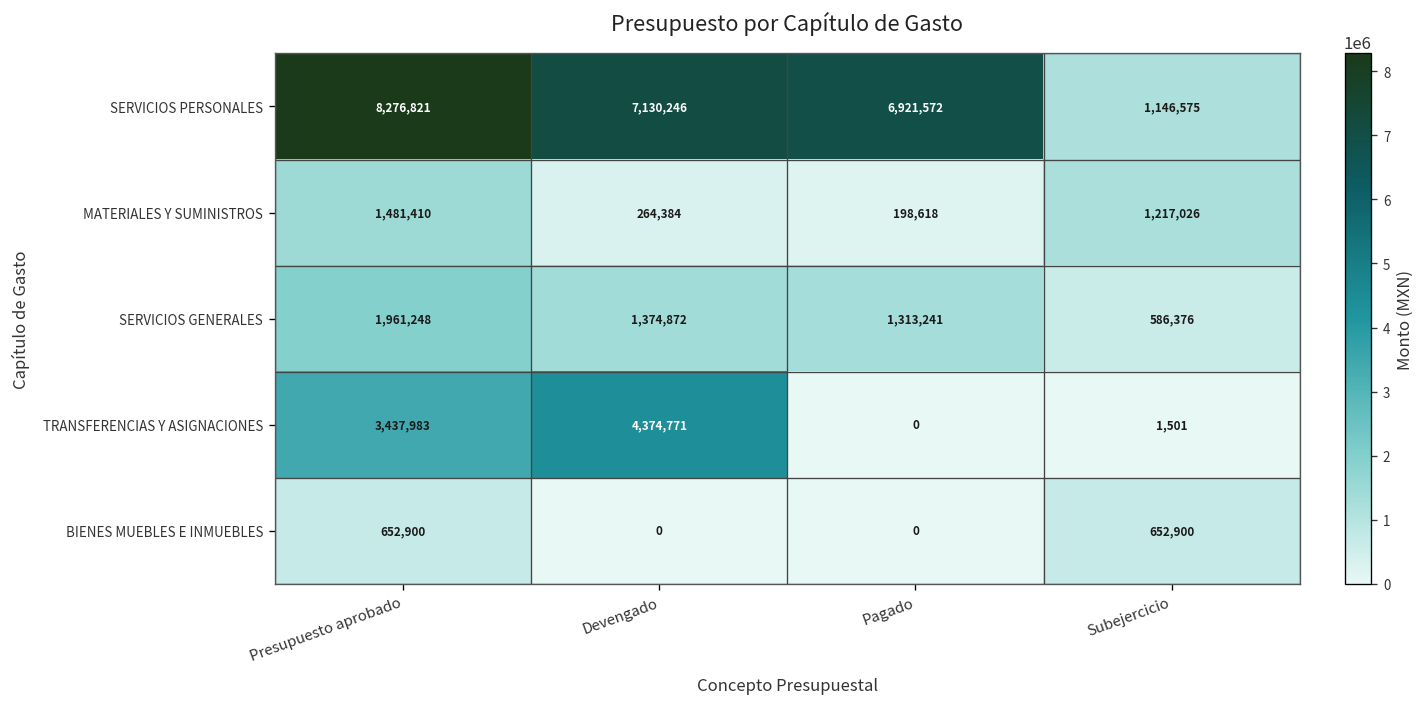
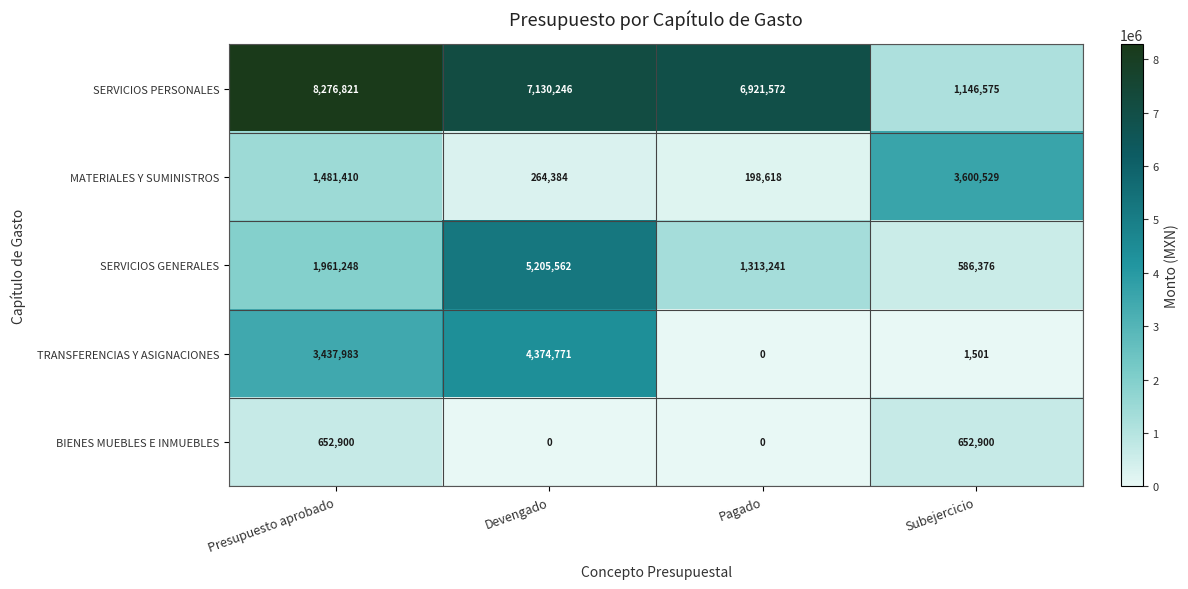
  {
    "SERVICIOS PERSONALES": {
      "Presupuesto aprobado": "8,276,821",
      "Devengado": "7,130,246",
      "Pagado": "6,921,572",
      "Subejercicio": "1,146,575"
    },
    "MATERIALES Y SUMINISTROS": {
      "Presupuesto aprobado": "1,481,410",
      "Devengado": "264,384",
      "Pagado": "198,618",
-     "Subejercicio": "1,217,026"
+     "Subejercicio": "3,600,529"
    },
    "SERVICIOS GENERALES": {
      "Presupuesto aprobado": "1,961,248",
-     "Devengado": "1,374,872",
+     "Devengado": "5,205,562",
      "Pagado": "1,313,241",
      "Subejercicio": "586,376"
    },
    "TRANSFERENCIAS Y ASIGNACIONES": {
      "Presupuesto aprobado": "3,437,983",
      "Devengado": "4,374,771",
      "Pagado": "0",
      "Subejercicio": "1,501"
    },
    "BIENES MUEBLES E INMUEBLES": {
      "Presupuesto aprobado": "652,900",
      "Devengado": "0",
      "Pagado": "0",
      "Subejercicio": "652,900"
    }
  }
